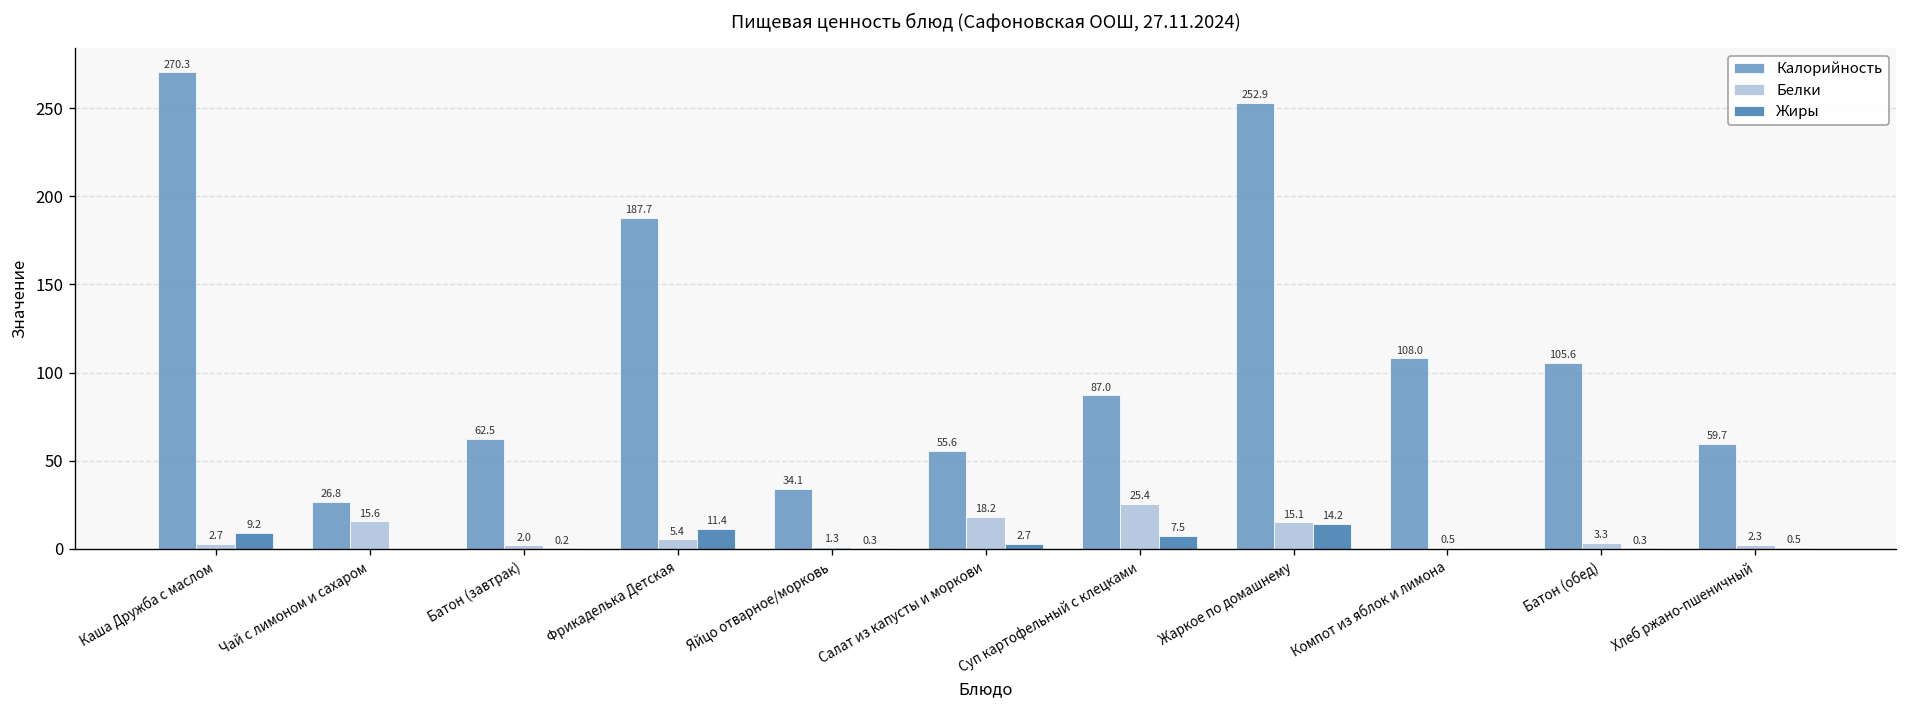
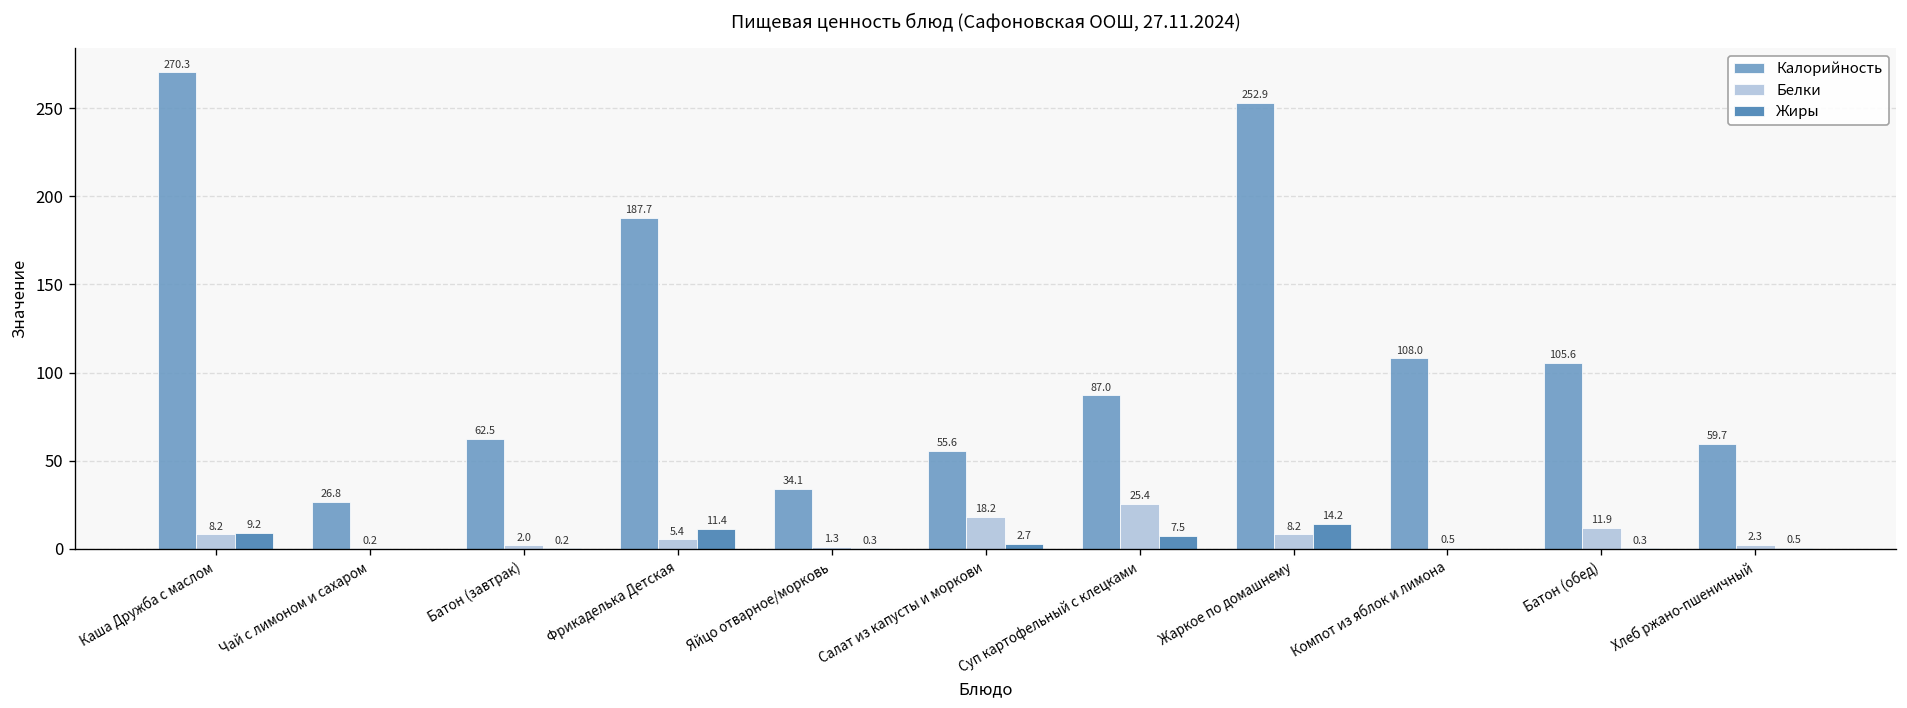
  {
    "Белки": {
-     "Каша Дружба с маслом": 2.7,
-     "Чай с лимоном и сахаром": 15.6,
+     "Каша Дружба с маслом": 8.2,
+     "Чай с лимоном и сахаром": 0.2,
      "Батон (завтрак)": 2.0,
      "Фрикаделька Детская": 5.4,
      "Яйцо отварное/морковь": 1.3,
      "Салат из капусты и моркови": 18.2,
      "Суп картофельный с клецками": 25.4,
-     "Жаркое по домашнему": 15.1,
+     "Жаркое по домашнему": 8.2,
      "Компот из яблок и лимона": 0.5,
-     "Батон (обед)": 3.3,
+     "Батон (обед)": 11.9,
      "Хлеб ржано-пшеничный": 2.3
    }
  }
